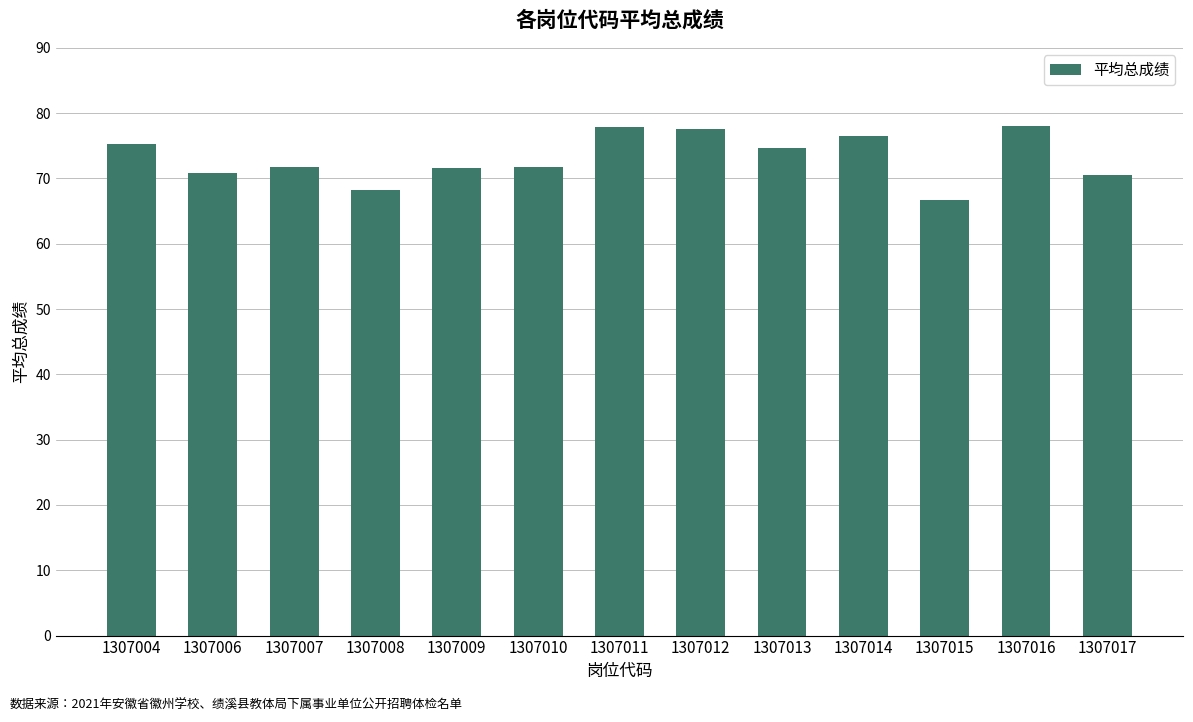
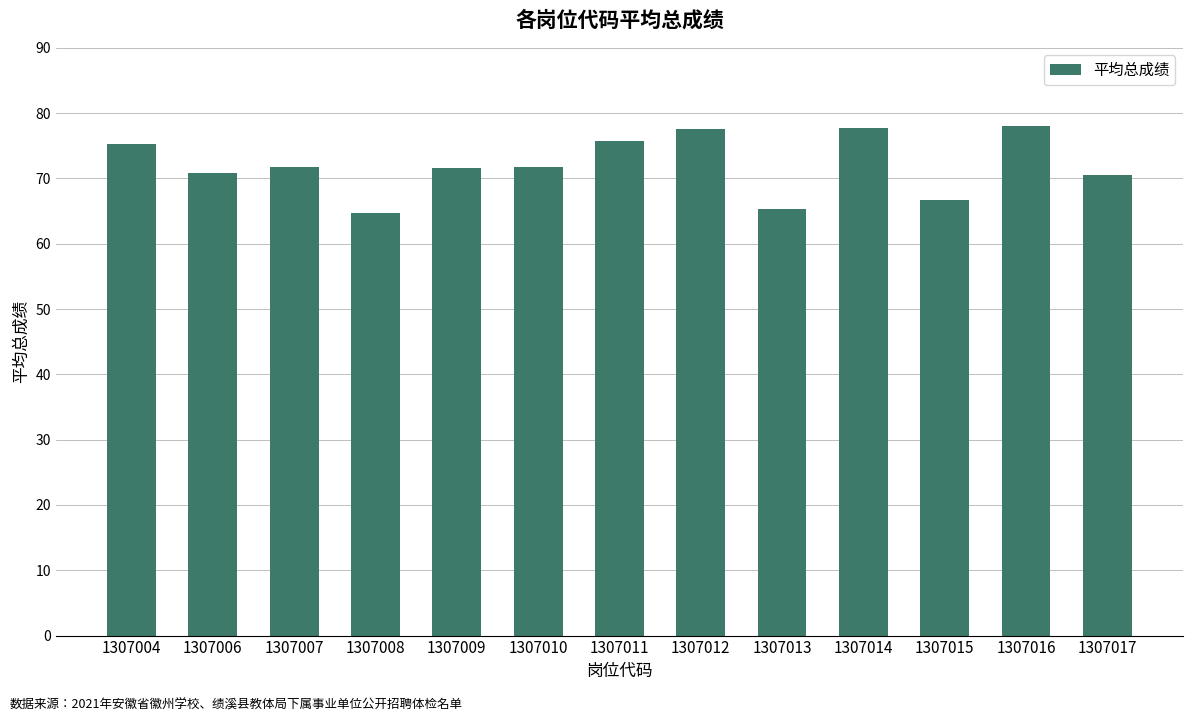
  {
    "1307004": 75,
    "1307006": 71,
    "1307007": 72,
-   "1307008": 68,
+   "1307008": 65,
    "1307009": 72,
    "1307010": 72,
-   "1307011": 78,
+   "1307011": 76,
    "1307012": 78,
-   "1307013": 75,
-   "1307014": 77,
+   "1307013": 65,
+   "1307014": 78,
    "1307015": 67,
    "1307016": 78,
    "1307017": 70
  }
